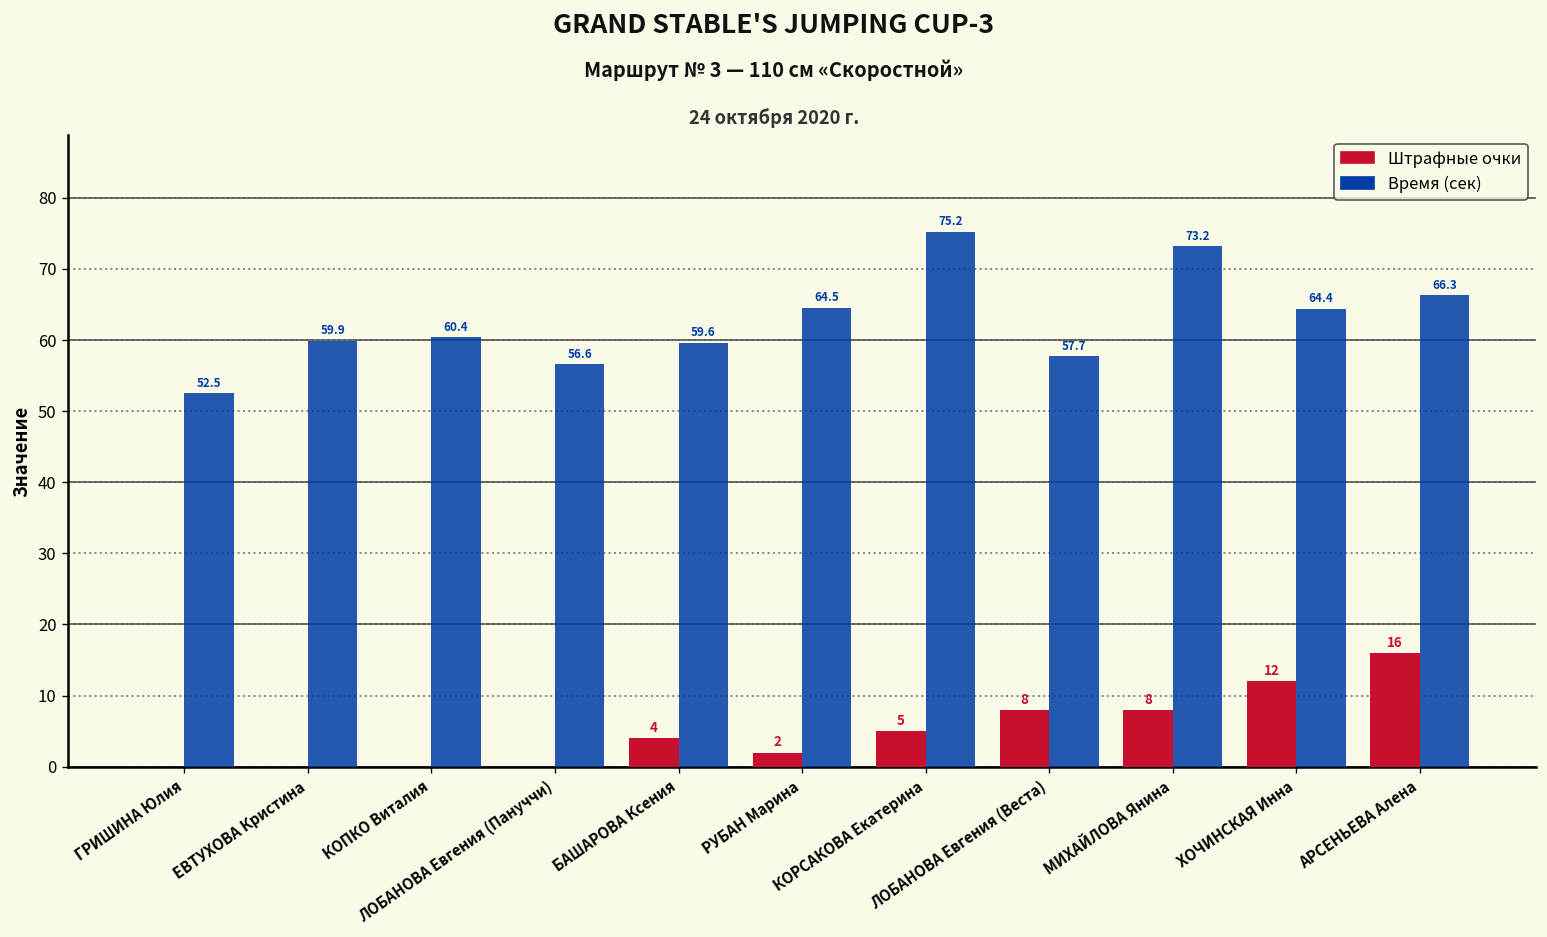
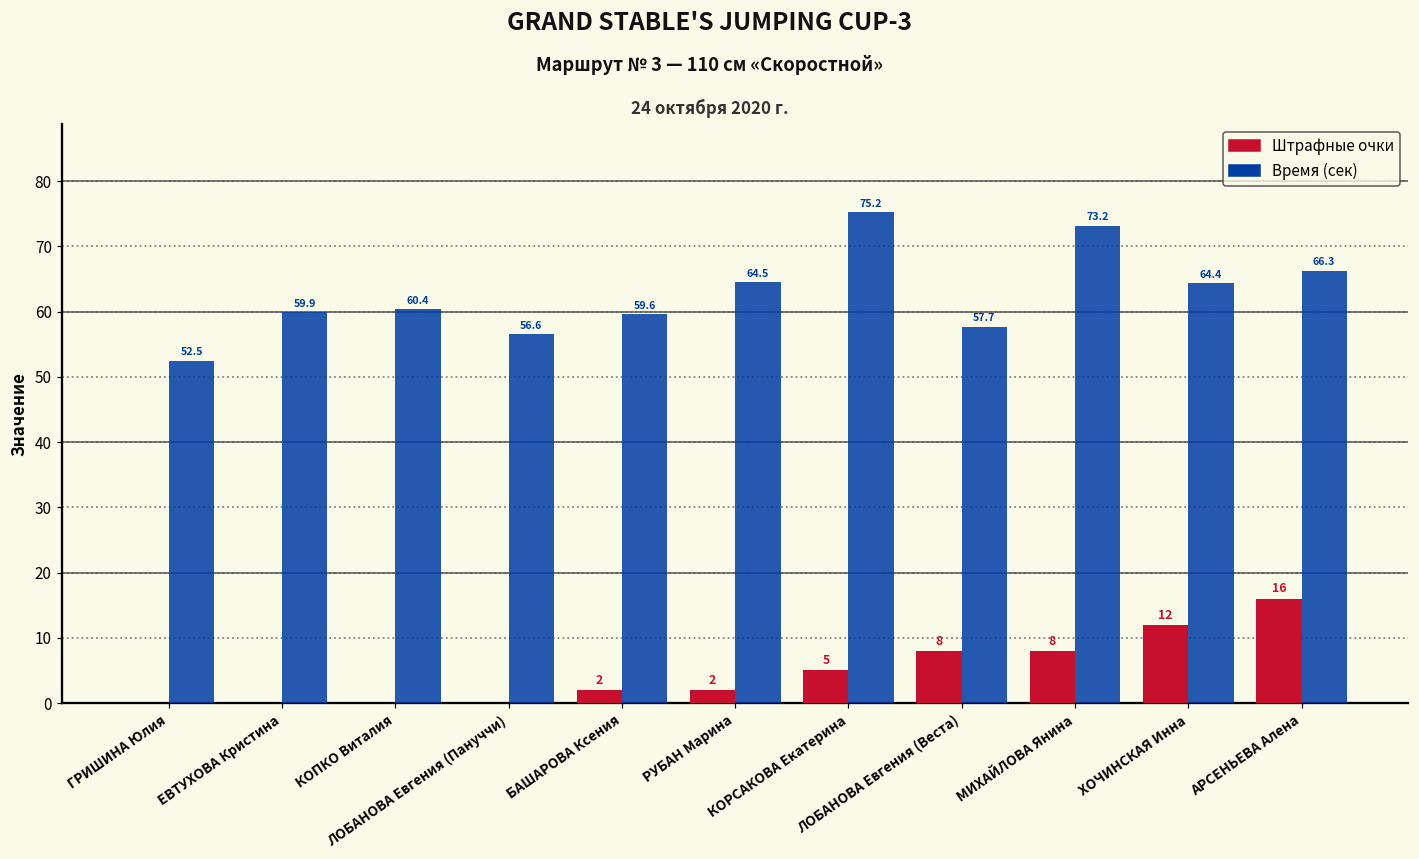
  {
    "Штрафные очки": {
-     "БАШАРОВА Ксения": 4,
+     "БАШАРОВА Ксения": 2,
      "РУБАН Марина": 2,
      "КОРСАКОВА Екатерина": 5,
      "ЛОБАНОВА Евгения (Веста)": 8,
      "МИХАЙЛОВА Янина": 8,
      "ХОЧИНСКАЯ Инна": 12,
      "АРСЕНЬЕВА Алена": 16
    },
    "Время (сек)": {
      "ГРИШИНА Юлия": 52.5,
      "ЕВТУХОВА Кристина": 59.9,
      "КОПКО Виталия": 60.4,
      "ЛОБАНОВА Евгения (Пануччи)": 56.6,
      "БАШАРОВА Ксения": 59.6,
      "РУБАН Марина": 64.5,
      "КОРСАКОВА Екатерина": 75.2,
      "ЛОБАНОВА Евгения (Веста)": 57.7,
      "МИХАЙЛОВА Янина": 73.2,
      "ХОЧИНСКАЯ Инна": 64.4,
      "АРСЕНЬЕВА Алена": 66.3
    }
  }
